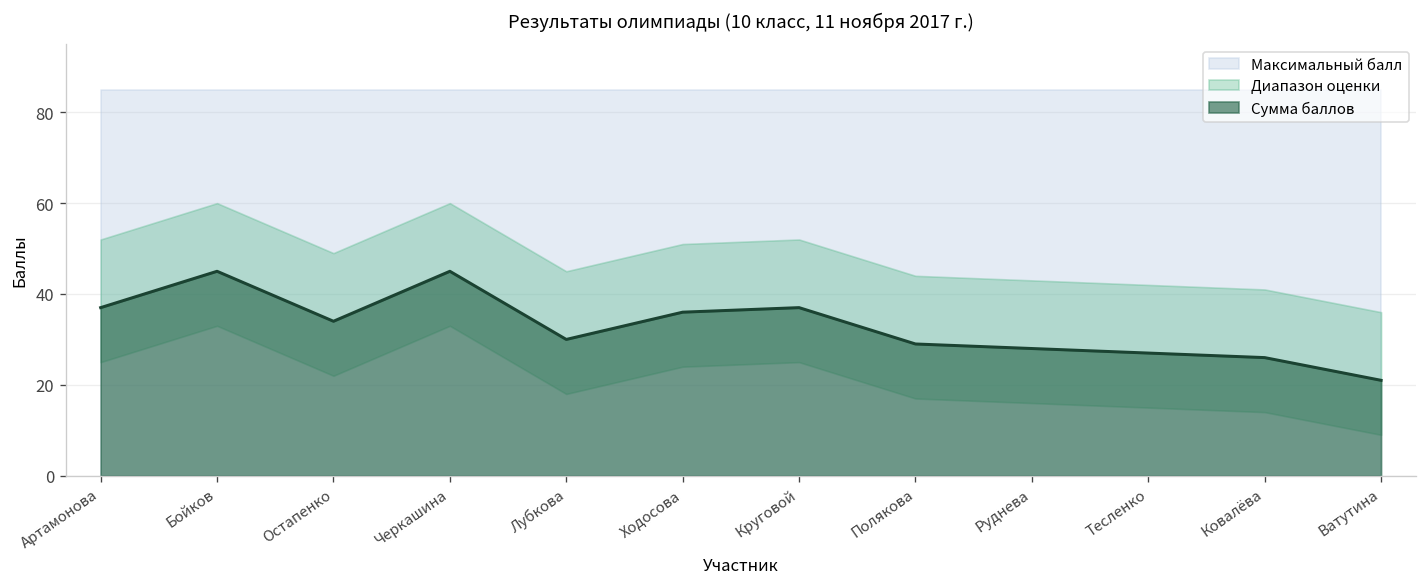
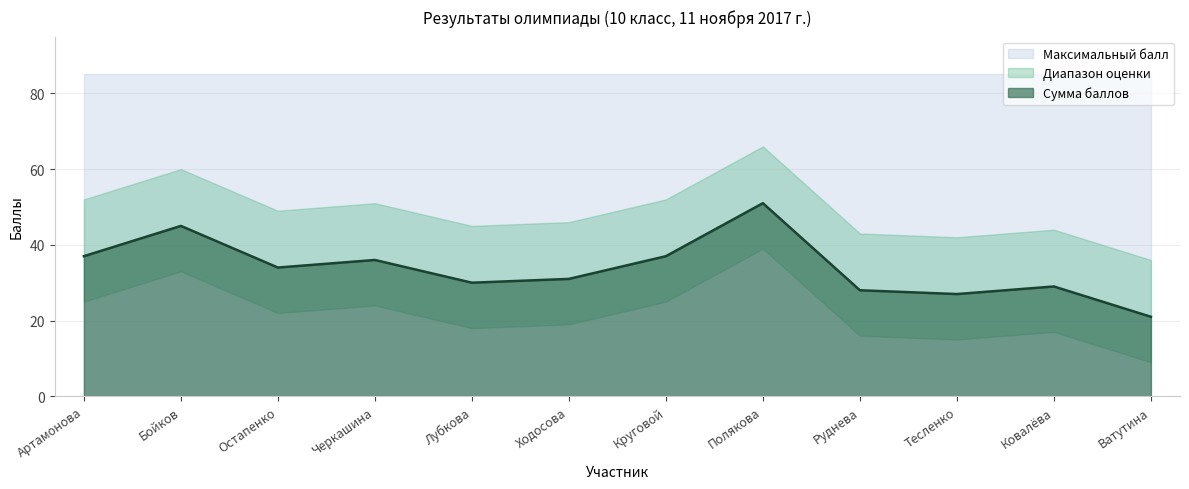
  {
    "Максимальный балл": {
      "Артамонова": 85,
      "Бойков": 85,
      "Остапенко": 85,
      "Черкашина": 85,
      "Лубкова": 85,
      "Ходосова": 85,
      "Круговой": 85,
      "Полякова": 85,
      "Руднева": 85,
      "Тесленко": 85
    },
    "Сумма баллов": {
      "Артамонова": 37,
      "Бойков": 45,
      "Остапенко": 34,
-     "Черкашина": 45,
+     "Черкашина": 36,
      "Лубкова": 30,
-     "Ходосова": 36,
+     "Ходосова": 31,
      "Круговой": 37,
-     "Полякова": 29,
+     "Полякова": 51,
      "Руднева": 28,
      "Тесленко": 27,
-     "Ковалёва": 26,
+     "Ковалёва": 29,
      "Ватутина": 21
    }
  }
